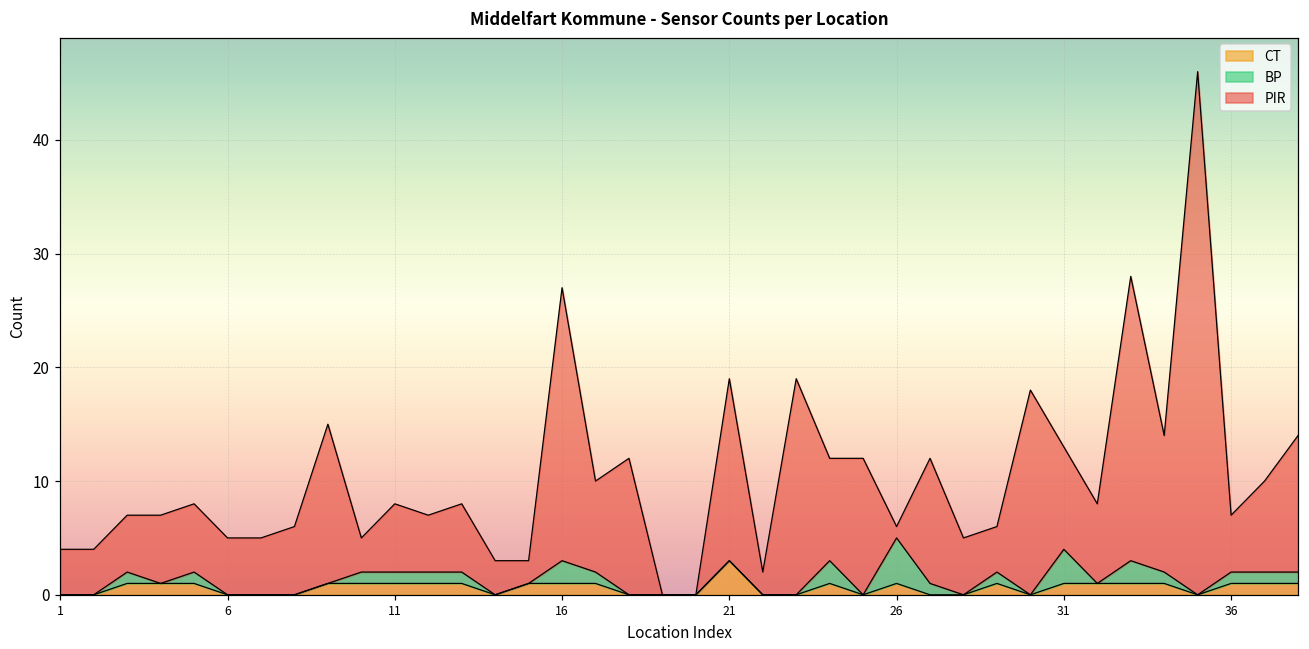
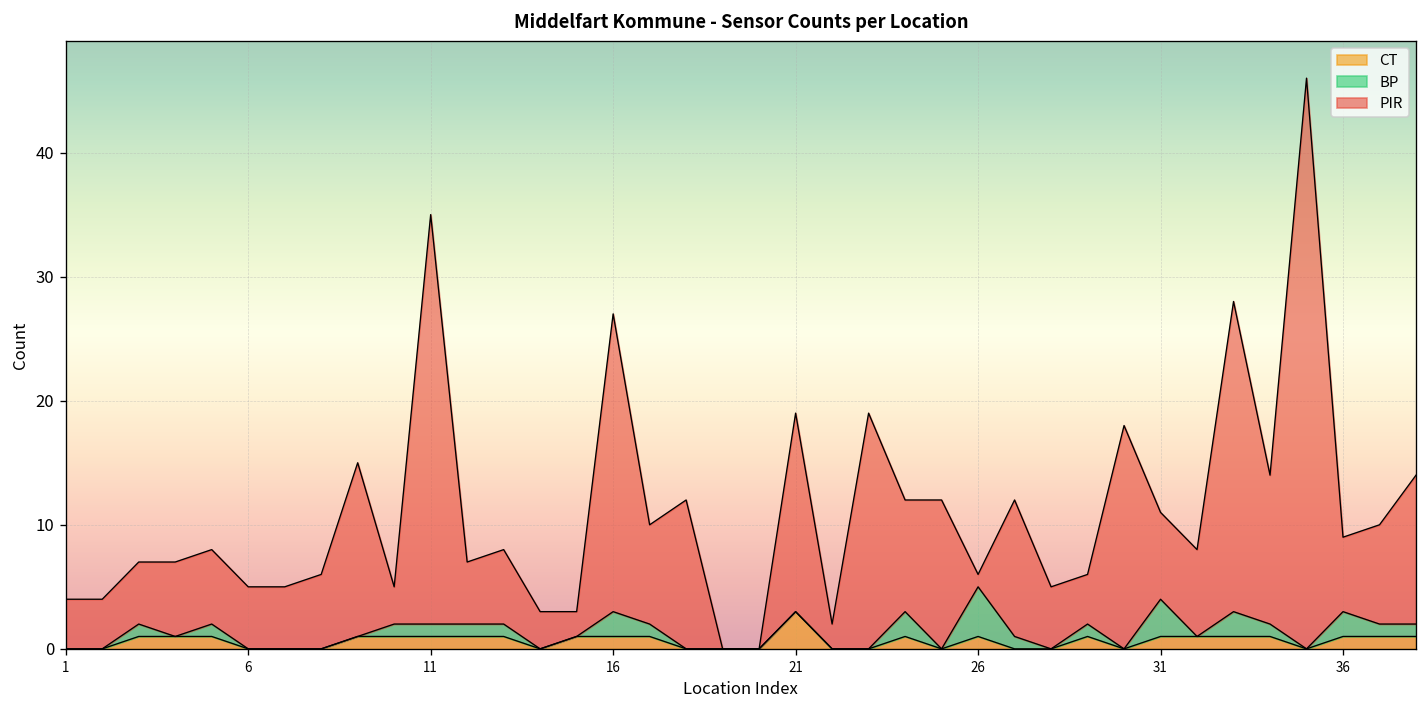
  {
    "CT": {
      "11": 1,
      "16": 1,
      "26": 1,
      "31": 1,
      "36": 1
    },
    "BP": {
      "11": 2,
      "16": 3,
      "26": 5,
      "31": 4,
-     "36": 1
+     "36": 2
    },
    "PIR": {
      "1": 4,
      "6": 5,
-     "11": 6,
+     "11": 33,
      "16": 24,
      "21": 16,
      "26": 1,
-     "31": 9,
-     "36": 5
+     "31": 7,
+     "36": 6
    }
  }
